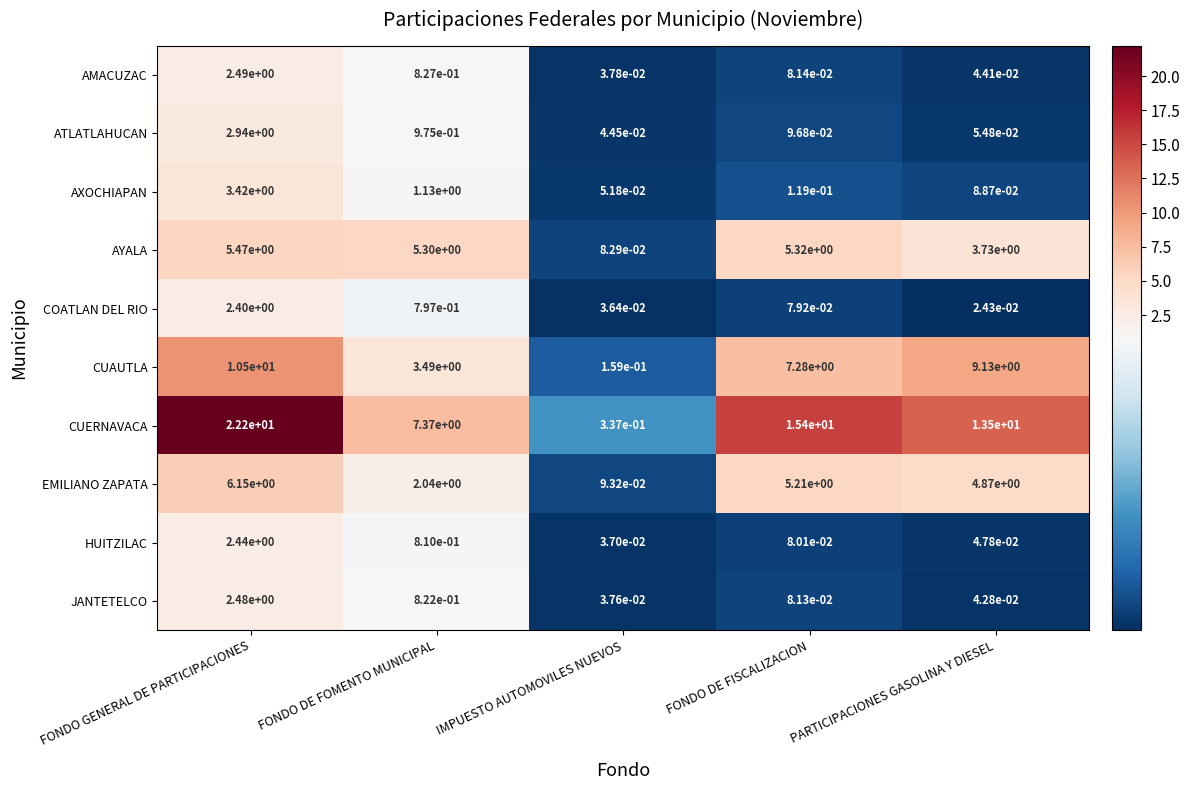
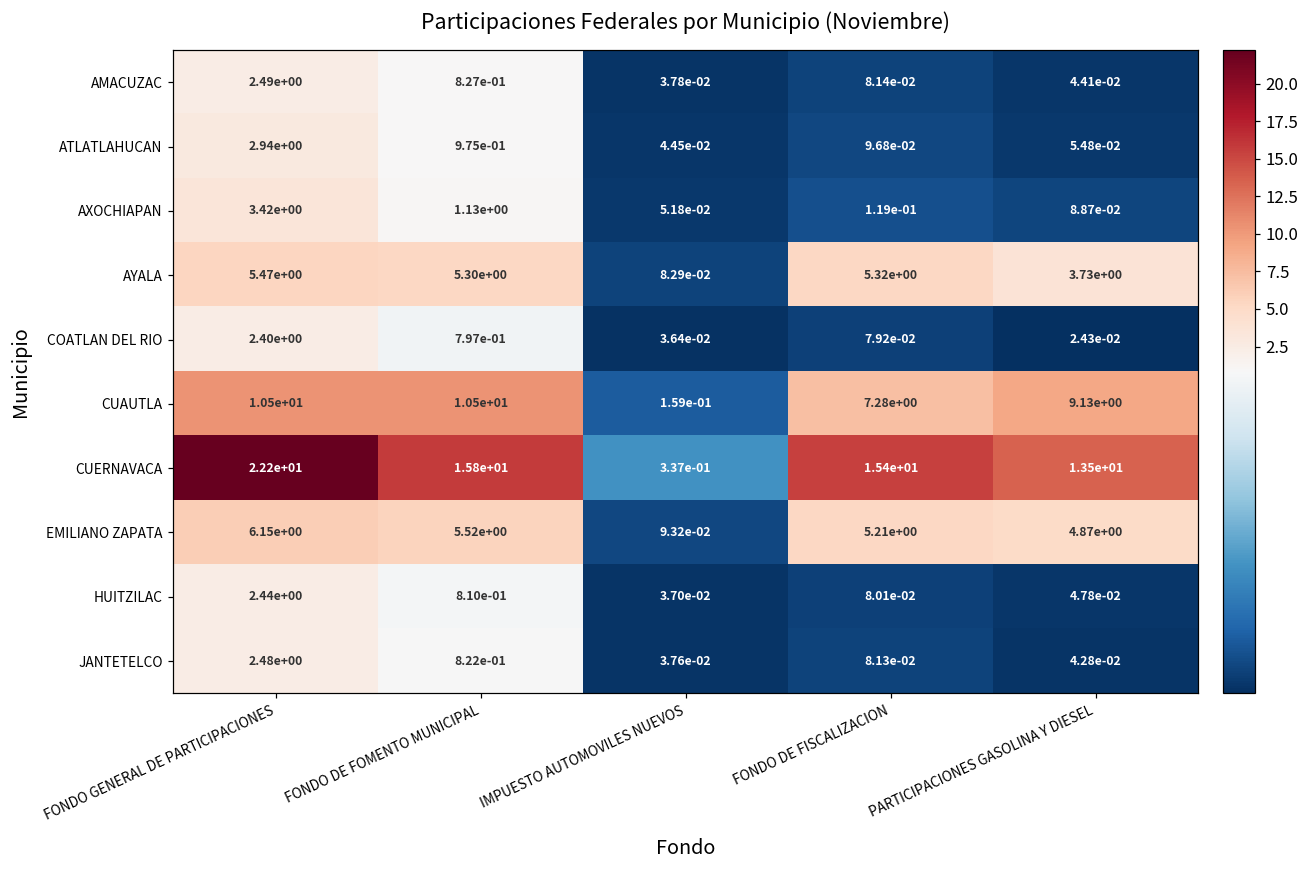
  {
    "AMACUZAC": {
      "FONDO GENERAL DE PARTICIPACIONES": "2.49e+00",
      "FONDO DE FOMENTO MUNICIPAL": "8.27e-01",
      "IMPUESTO AUTOMOVILES NUEVOS": "3.78e-02",
      "FONDO DE FISCALIZACION": "8.14e-02",
      "PARTICIPACIONES GASOLINA Y DIESEL": "4.41e-02"
    },
    "ATLATLAHUCAN": {
      "FONDO GENERAL DE PARTICIPACIONES": "2.94e+00",
      "FONDO DE FOMENTO MUNICIPAL": "9.75e-01",
      "IMPUESTO AUTOMOVILES NUEVOS": "4.45e-02",
      "FONDO DE FISCALIZACION": "9.68e-02",
      "PARTICIPACIONES GASOLINA Y DIESEL": "5.48e-02"
    },
    "AXOCHIAPAN": {
      "FONDO GENERAL DE PARTICIPACIONES": "3.42e+00",
      "FONDO DE FOMENTO MUNICIPAL": "1.13e+00",
      "IMPUESTO AUTOMOVILES NUEVOS": "5.18e-02",
      "FONDO DE FISCALIZACION": "1.19e-01",
      "PARTICIPACIONES GASOLINA Y DIESEL": "8.87e-02"
    },
    "AYALA": {
      "FONDO GENERAL DE PARTICIPACIONES": "5.47e+00",
      "FONDO DE FOMENTO MUNICIPAL": "5.30e+00",
      "IMPUESTO AUTOMOVILES NUEVOS": "8.29e-02",
      "FONDO DE FISCALIZACION": "5.32e+00",
      "PARTICIPACIONES GASOLINA Y DIESEL": "3.73e+00"
    },
    "COATLAN DEL RIO": {
      "FONDO GENERAL DE PARTICIPACIONES": "2.40e+00",
      "FONDO DE FOMENTO MUNICIPAL": "7.97e-01",
      "IMPUESTO AUTOMOVILES NUEVOS": "3.64e-02",
      "FONDO DE FISCALIZACION": "7.92e-02",
      "PARTICIPACIONES GASOLINA Y DIESEL": "2.43e-02"
    },
    "CUAUTLA": {
      "FONDO GENERAL DE PARTICIPACIONES": "1.05e+01",
-     "FONDO DE FOMENTO MUNICIPAL": "3.49e+00",
+     "FONDO DE FOMENTO MUNICIPAL": "1.05e+01",
      "IMPUESTO AUTOMOVILES NUEVOS": "1.59e-01",
      "FONDO DE FISCALIZACION": "7.28e+00",
      "PARTICIPACIONES GASOLINA Y DIESEL": "9.13e+00"
    },
    "CUERNAVACA": {
      "FONDO GENERAL DE PARTICIPACIONES": "2.22e+01",
-     "FONDO DE FOMENTO MUNICIPAL": "7.37e+00",
+     "FONDO DE FOMENTO MUNICIPAL": "1.58e+01",
      "IMPUESTO AUTOMOVILES NUEVOS": "3.37e-01",
      "FONDO DE FISCALIZACION": "1.54e+01",
      "PARTICIPACIONES GASOLINA Y DIESEL": "1.35e+01"
    },
    "EMILIANO ZAPATA": {
      "FONDO GENERAL DE PARTICIPACIONES": "6.15e+00",
-     "FONDO DE FOMENTO MUNICIPAL": "2.04e+00",
+     "FONDO DE FOMENTO MUNICIPAL": "5.52e+00",
      "IMPUESTO AUTOMOVILES NUEVOS": "9.32e-02",
      "FONDO DE FISCALIZACION": "5.21e+00",
      "PARTICIPACIONES GASOLINA Y DIESEL": "4.87e+00"
    },
    "HUITZILAC": {
      "FONDO GENERAL DE PARTICIPACIONES": "2.44e+00",
      "FONDO DE FOMENTO MUNICIPAL": "8.10e-01",
      "IMPUESTO AUTOMOVILES NUEVOS": "3.70e-02",
      "FONDO DE FISCALIZACION": "8.01e-02",
      "PARTICIPACIONES GASOLINA Y DIESEL": "4.78e-02"
    },
    "JANTETELCO": {
      "FONDO GENERAL DE PARTICIPACIONES": "2.48e+00",
      "FONDO DE FOMENTO MUNICIPAL": "8.22e-01",
      "IMPUESTO AUTOMOVILES NUEVOS": "3.76e-02",
      "FONDO DE FISCALIZACION": "8.13e-02",
      "PARTICIPACIONES GASOLINA Y DIESEL": "4.28e-02"
    }
  }
